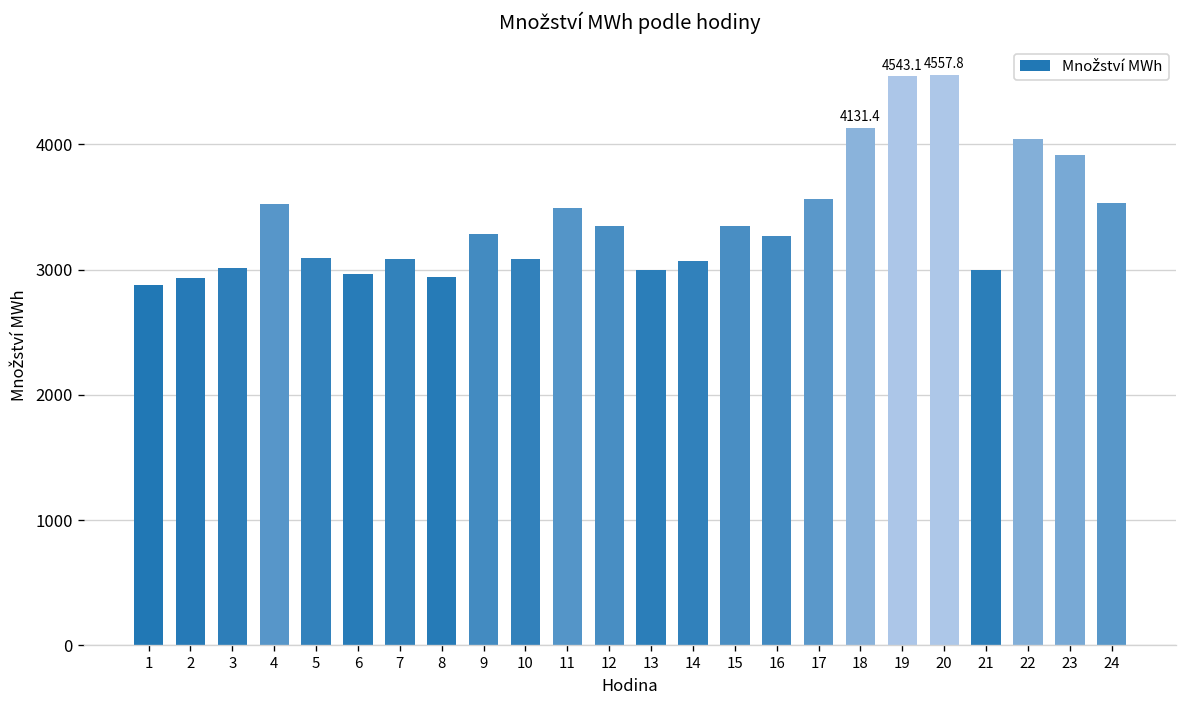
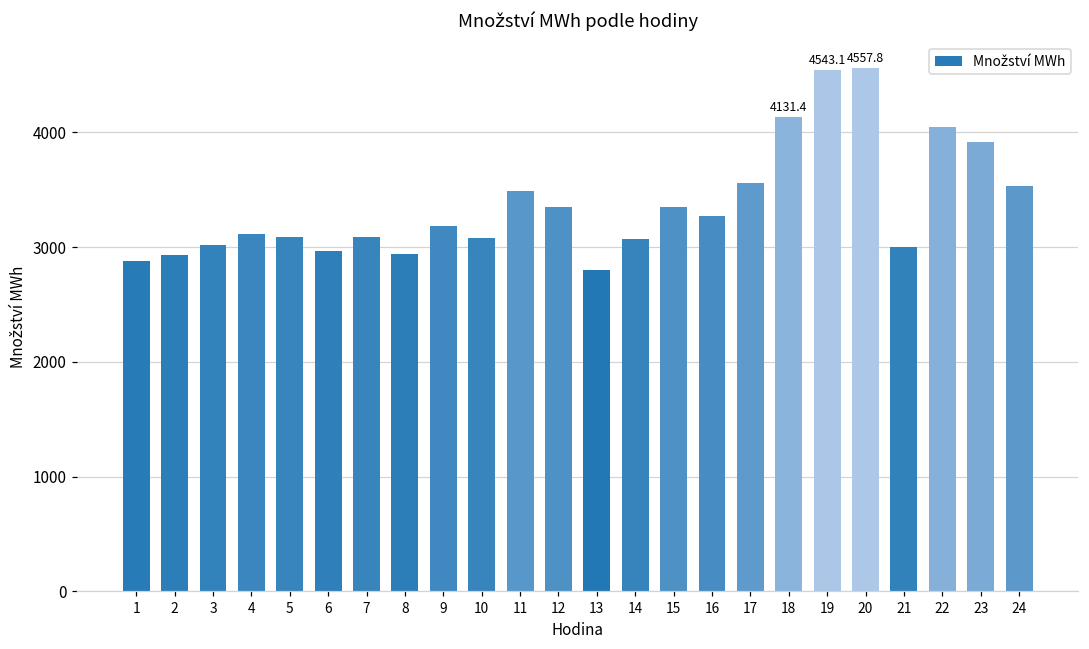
  {
    "1": 2880,
    "2": 2930,
    "3": 3020,
-   "4": 3520,
+   "4": 3120,
    "5": 3090,
    "6": 2970,
    "7": 3080,
    "8": 2940,
-   "9": 3290,
+   "9": 3190,
    "10": 3080,
    "11": 3490,
    "12": 3350,
-   "13": 3000,
+   "13": 2800,
    "14": 3070,
    "15": 3350,
    "16": 3270,
    "17": 3560,
    "21": 3000,
    "22": 4050,
    "23": 3920,
    "24": 3530
  }
